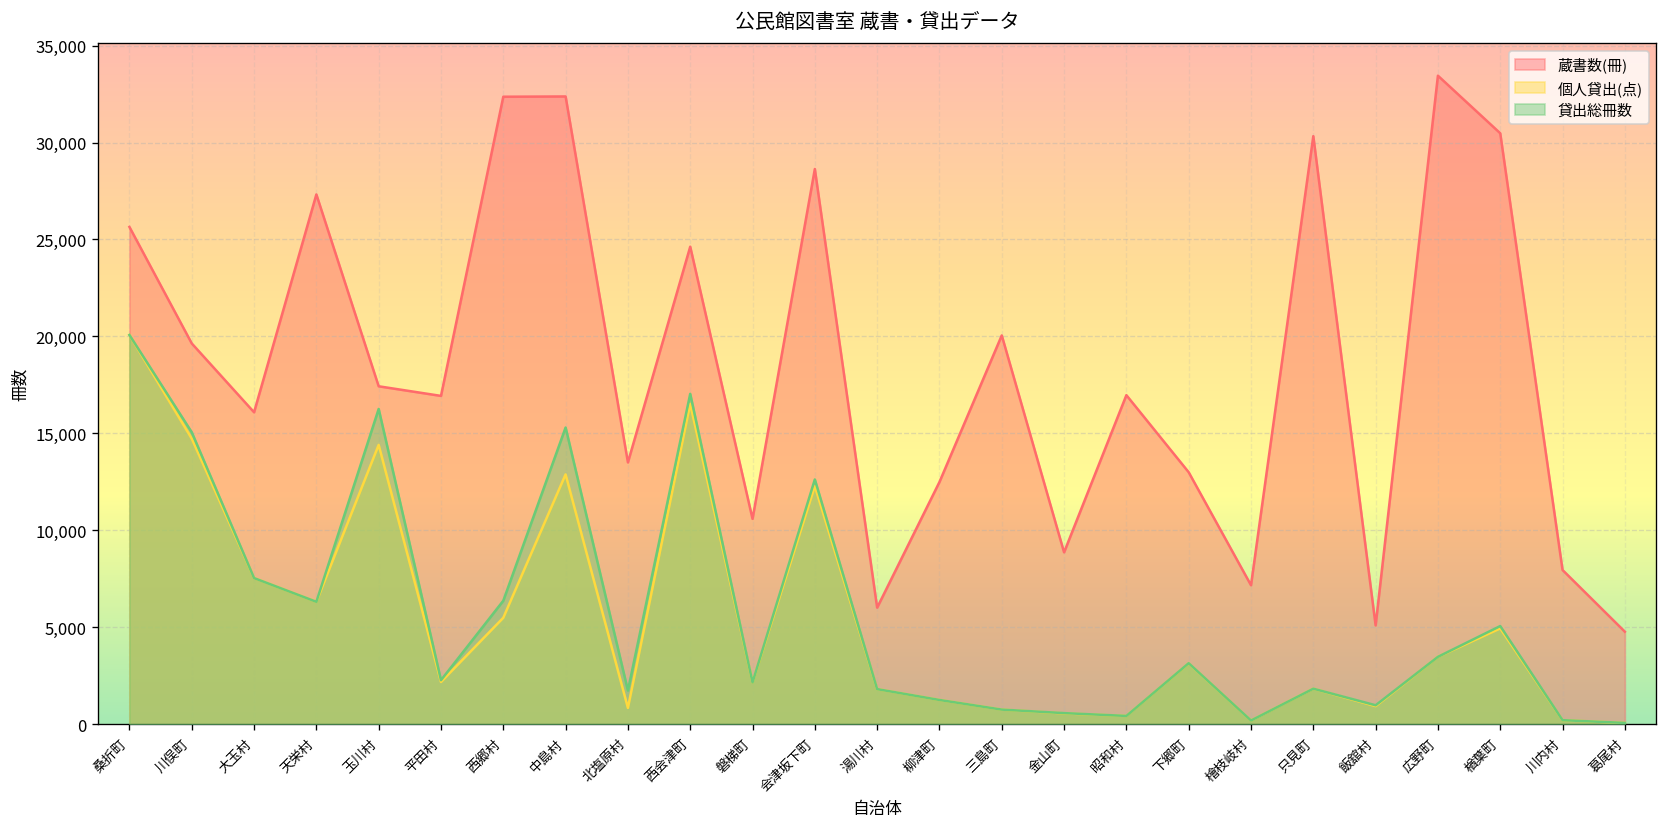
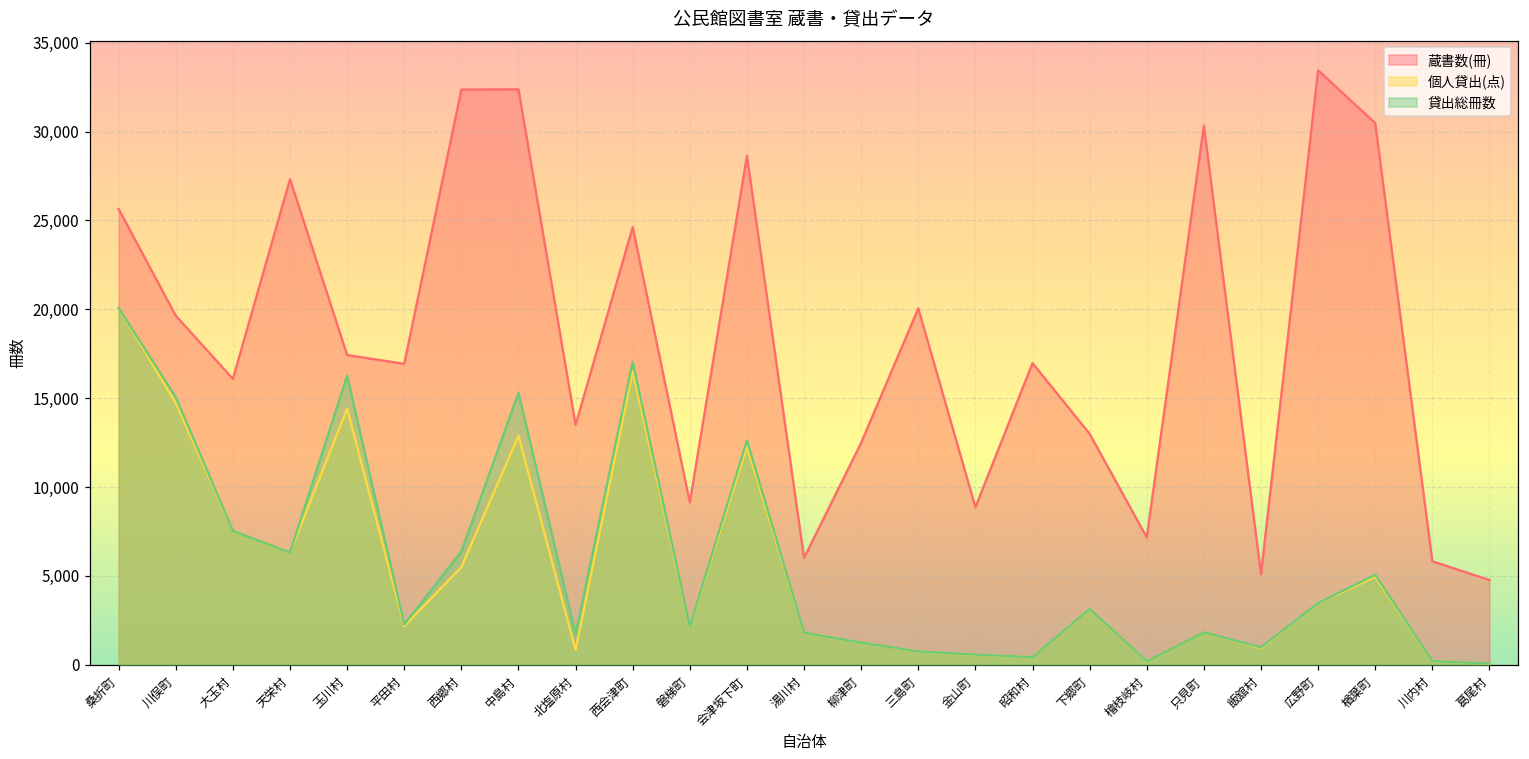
  {
    "蔵書数(冊)": {
      "桑折町": "25,600",
      "川俣町": "19,600",
      "大玉村": "16,100",
      "天栄村": "27,300",
      "玉川村": "17,400",
      "平田村": "16,900",
      "西郷村": "32,400",
      "中島村": "32,400",
      "北塩原村": "13,500",
      "西会津町": "24,600",
-     "磐梯町": "10,600",
+     "磐梯町": "9,100",
      "会津坂下町": "28,600",
      "湯川村": "6,000",
      "柳津町": "12,500",
      "三島町": "20,100",
      "金山町": "8,900",
      "昭和村": "17,000",
      "下郷町": "13,000",
      "檜枝岐村": "7,200",
      "只見町": "30,300",
      "飯舘村": "5,100",
      "広野町": "33,400",
      "楢葉町": "30,500",
-     "川内村": "8,000",
+     "川内村": "5,800",
      "葛尾村": "4,800"
    },
    "個人貸出(点)": {
      "川俣町": "14,700",
      "玉川村": "14,400",
      "西郷村": "5,500",
      "中島村": "12,900",
      "北塩原村": "800",
      "西会津町": "16,500",
      "会津坂下町": "12,300"
    },
    "貸出総冊数": {
      "川俣町": "15,100",
      "玉川村": "16,300",
      "西郷村": "6,400",
      "中島村": "15,300",
      "北塩原村": "1,700",
      "西会津町": "17,000",
      "会津坂下町": "12,600"
    }
  }
